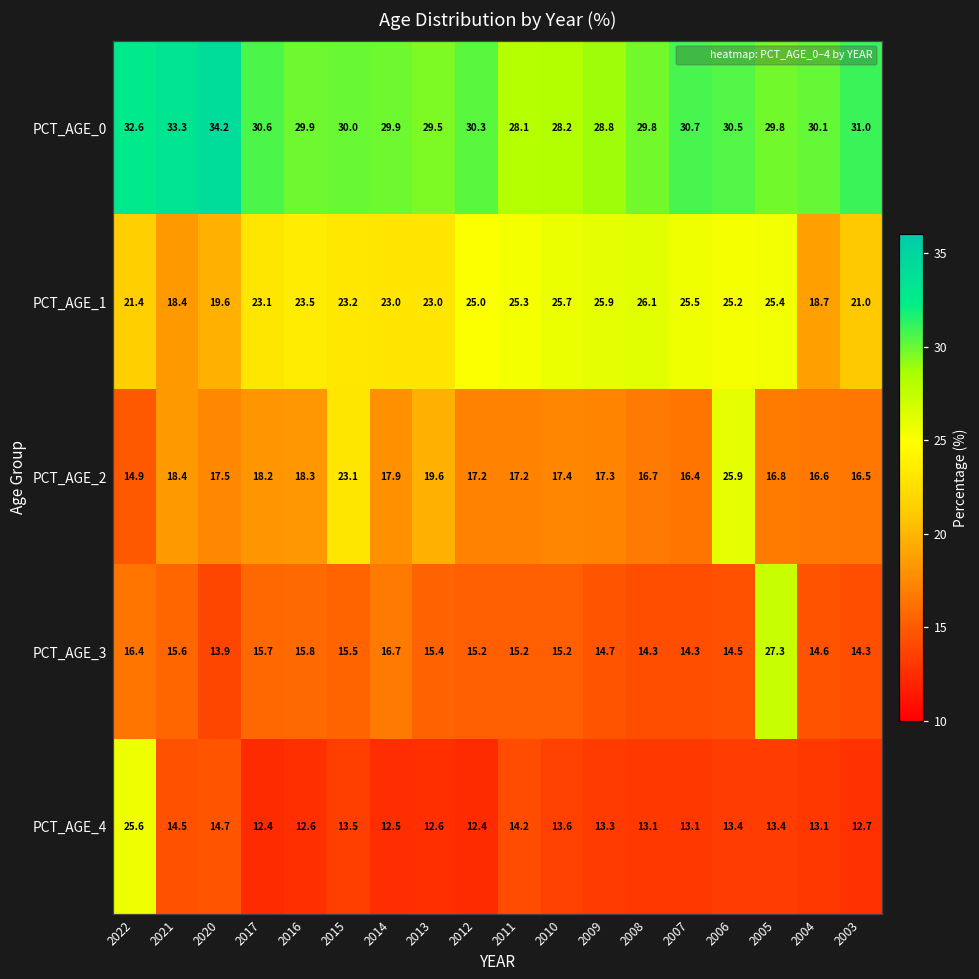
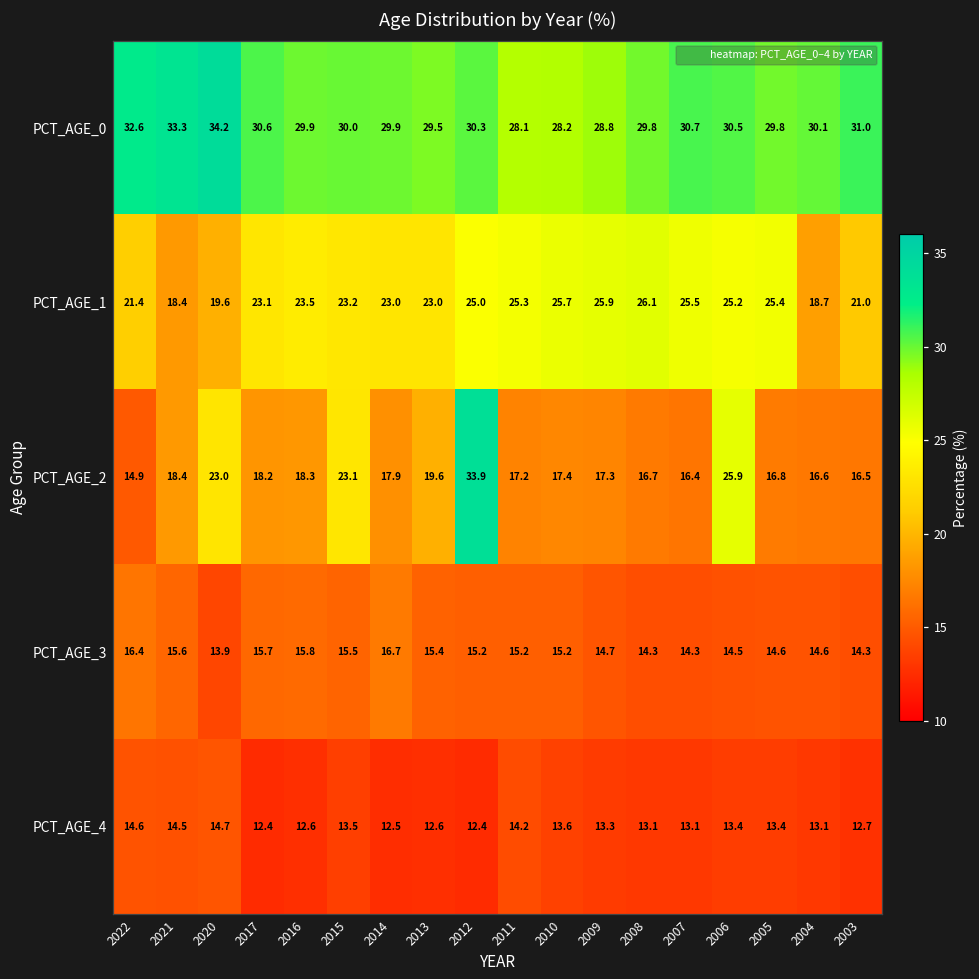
  {
    "PCT_AGE_0": {
      "2022": 32.6,
      "2021": 33.3,
      "2020": 34.2,
      "2017": 30.6,
      "2016": 29.9,
      "2015": 30.0,
      "2014": 29.9,
      "2013": 29.5,
      "2012": 30.3,
      "2011": 28.1,
      "2010": 28.2,
      "2009": 28.8,
      "2008": 29.8,
      "2007": 30.7,
      "2006": 30.5,
      "2005": 29.8,
      "2004": 30.1,
      "2003": 31.0
    },
    "PCT_AGE_1": {
      "2022": 21.4,
      "2021": 18.4,
      "2020": 19.6,
      "2017": 23.1,
      "2016": 23.5,
      "2015": 23.2,
      "2014": 23.0,
      "2013": 23.0,
      "2012": 25.0,
      "2011": 25.3,
      "2010": 25.7,
      "2009": 25.9,
      "2008": 26.1,
      "2007": 25.5,
      "2006": 25.2,
      "2005": 25.4,
      "2004": 18.7,
      "2003": 21.0
    },
    "PCT_AGE_2": {
      "2022": 14.9,
      "2021": 18.4,
-     "2020": 17.5,
+     "2020": 23.0,
      "2017": 18.2,
      "2016": 18.3,
      "2015": 23.1,
      "2014": 17.9,
      "2013": 19.6,
-     "2012": 17.2,
+     "2012": 33.9,
      "2011": 17.2,
      "2010": 17.4,
      "2009": 17.3,
      "2008": 16.7,
      "2007": 16.4,
      "2006": 25.9,
      "2005": 16.8,
      "2004": 16.6,
      "2003": 16.5
    },
    "PCT_AGE_3": {
      "2022": 16.4,
      "2021": 15.6,
      "2020": 13.9,
      "2017": 15.7,
      "2016": 15.8,
      "2015": 15.5,
      "2014": 16.7,
      "2013": 15.4,
      "2012": 15.2,
      "2011": 15.2,
      "2010": 15.2,
      "2009": 14.7,
      "2008": 14.3,
      "2007": 14.3,
      "2006": 14.5,
-     "2005": 27.3,
+     "2005": 14.6,
      "2004": 14.6,
      "2003": 14.3
    },
    "PCT_AGE_4": {
-     "2022": 25.6,
+     "2022": 14.6,
      "2021": 14.5,
      "2020": 14.7,
      "2017": 12.4,
      "2016": 12.6,
      "2015": 13.5,
      "2014": 12.5,
      "2013": 12.6,
      "2012": 12.4,
      "2011": 14.2,
      "2010": 13.6,
      "2009": 13.3,
      "2008": 13.1,
      "2007": 13.1,
      "2006": 13.4,
      "2005": 13.4,
      "2004": 13.1,
      "2003": 12.7
    }
  }
